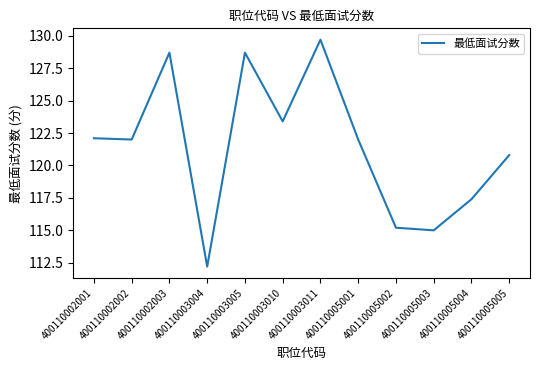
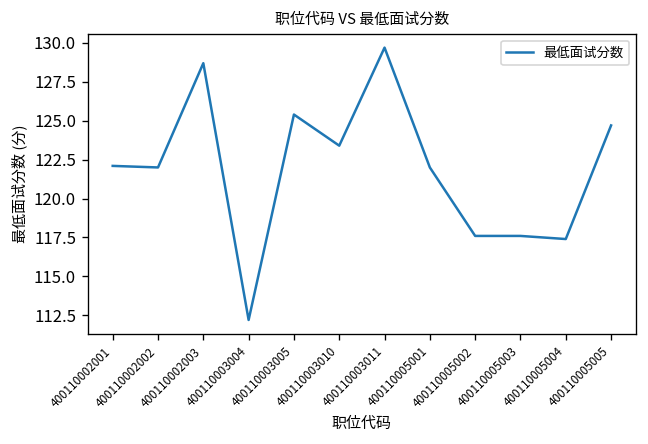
  {
    "400110002001": 122.1,
    "400110002002": 122.0,
    "400110002003": 128.7,
    "400110003004": 112.2,
-   "400110003005": 128.7,
+   "400110003005": 125.4,
    "400110003010": 123.4,
    "400110003011": 129.7,
    "400110005001": 122.0,
-   "400110005002": 115.2,
-   "400110005003": 115.0,
+   "400110005002": 117.6,
+   "400110005003": 117.6,
    "400110005004": 117.4,
-   "400110005005": 120.8
+   "400110005005": 124.7
  }
